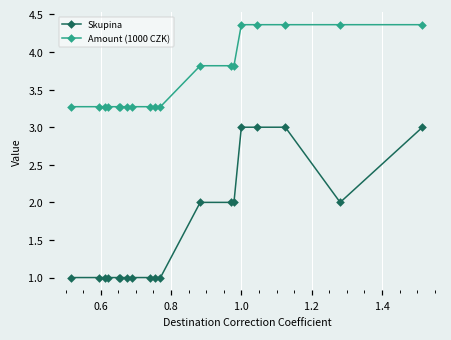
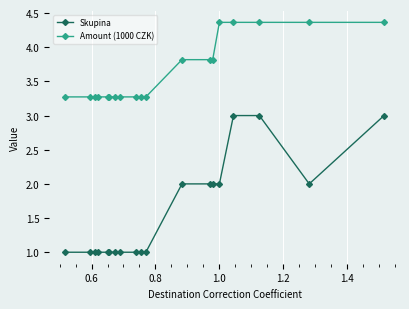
  {
    "Skupina": {
-     "1.0": 3
+     "1.0": 2
    },
    "Amount (1000 CZK)": {
      "1.0": 4.4
    }
  }
